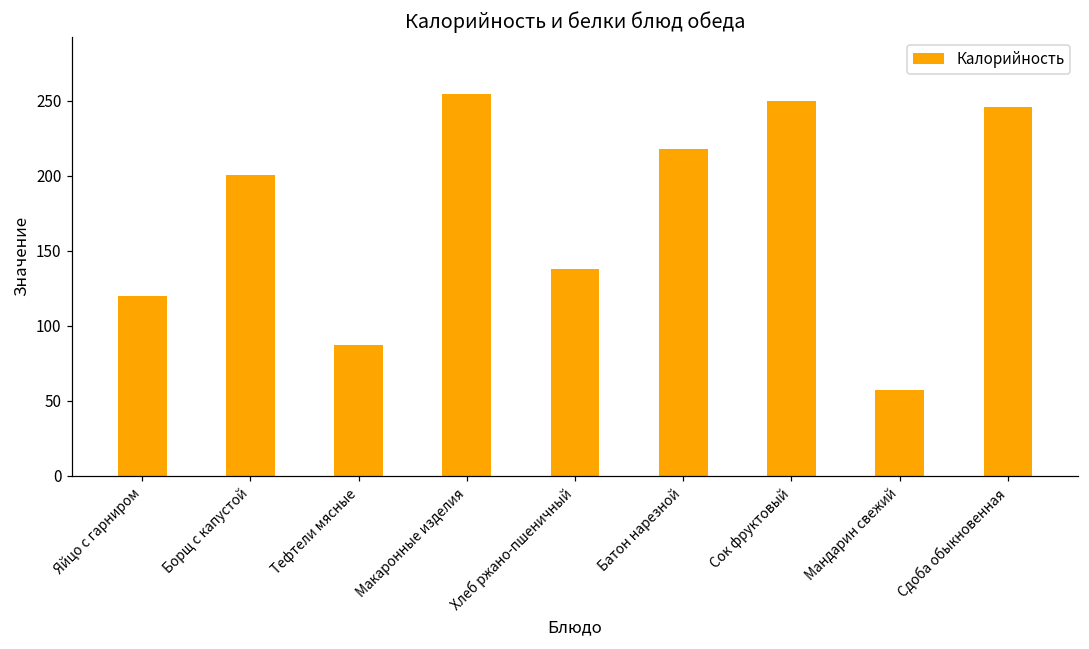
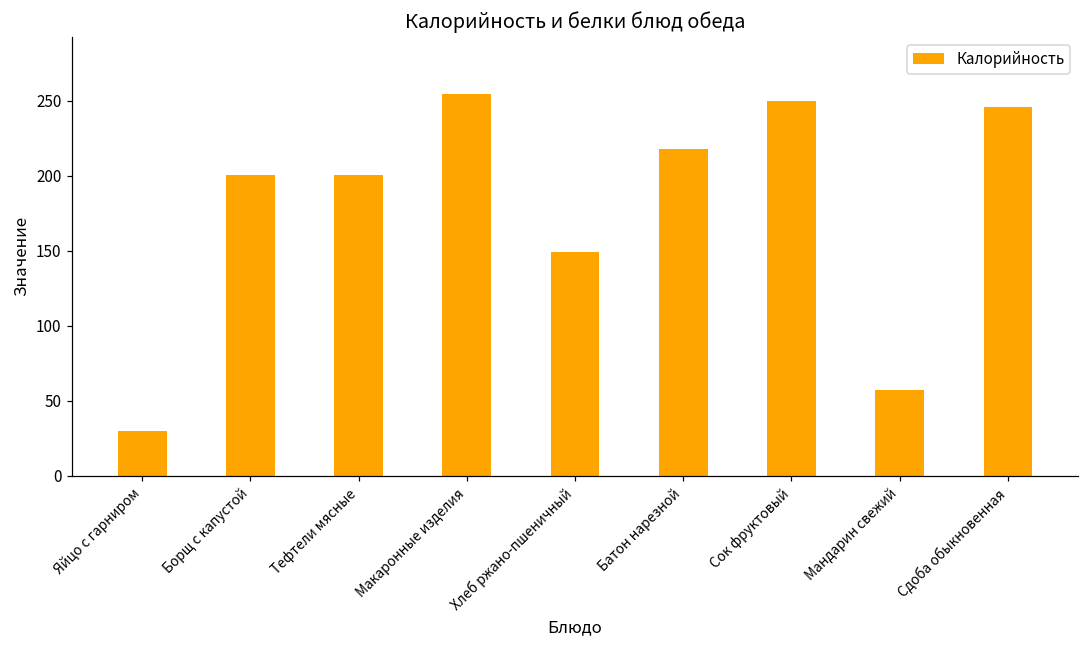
  {
-   "Яйцо с гарниром": 120,
+   "Яйцо с гарниром": 30,
    "Борщ с капустой": 200,
-   "Тефтели мясные": 87,
+   "Тефтели мясные": 200,
    "Макаронные изделия": 254,
-   "Хлеб ржано-пшеничный": 138,
+   "Хлеб ржано-пшеничный": 149,
    "Батон нарезной": 218,
    "Сок фруктовый": 250,
    "Мандарин свежий": 57,
    "Сдоба обыкновенная": 246
  }
